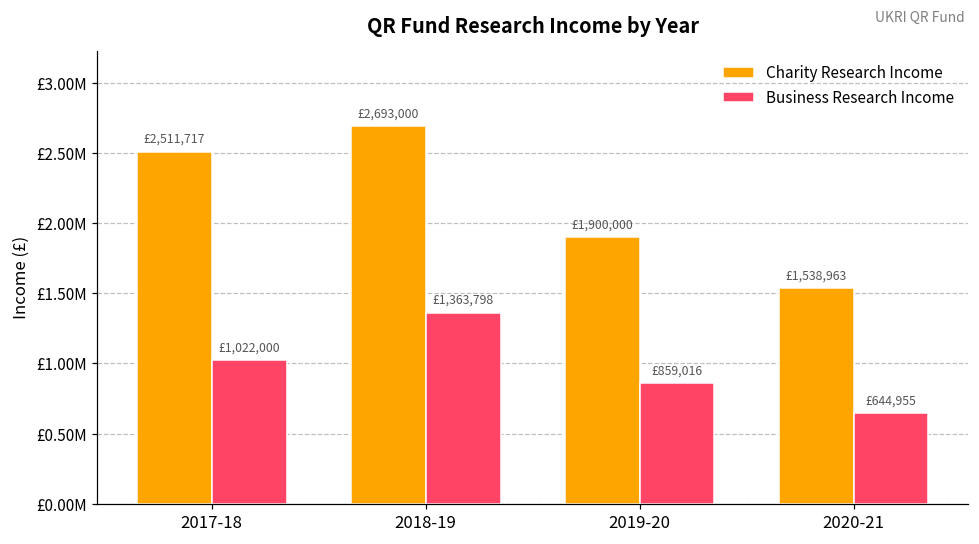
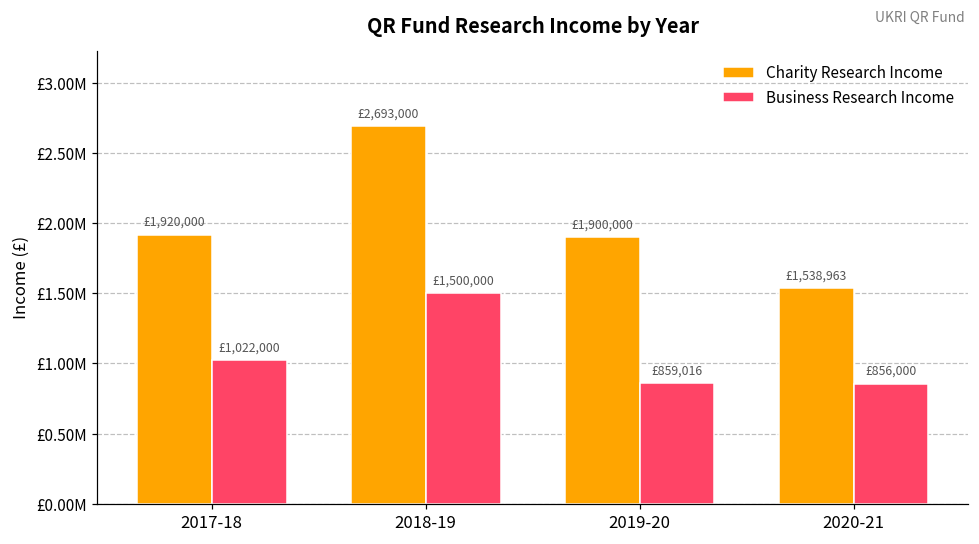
  {
    "Charity Research Income": {
-     "2017-18": "£2,511,717",
+     "2017-18": "£1,920,000",
      "2018-19": "£2,693,000",
      "2019-20": "£1,900,000",
      "2020-21": "£1,538,963"
    },
    "Business Research Income": {
      "2017-18": "£1,022,000",
-     "2018-19": "£1,363,798",
+     "2018-19": "£1,500,000",
      "2019-20": "£859,016",
-     "2020-21": "£644,955"
+     "2020-21": "£856,000"
    }
  }
